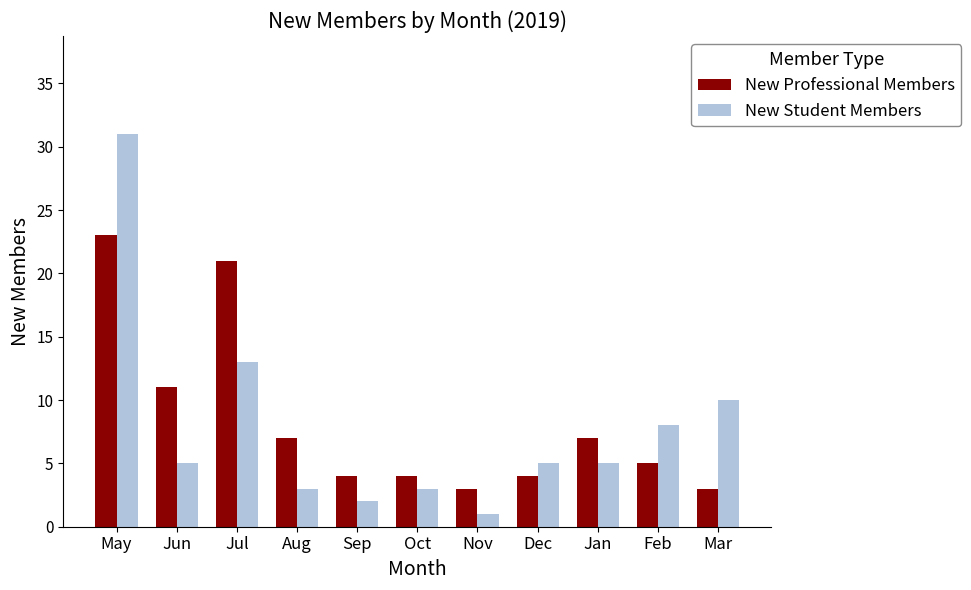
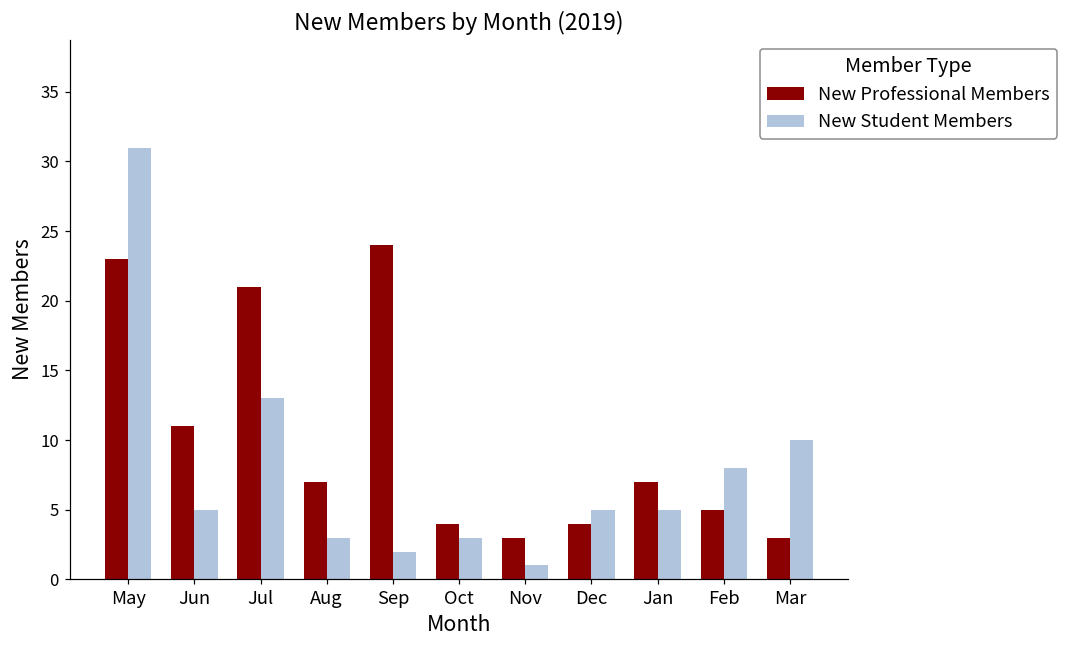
  {
    "New Professional Members": {
      "May": 23,
      "Jun": 11,
      "Jul": 21,
      "Aug": 7,
-     "Sep": 4,
+     "Sep": 24,
      "Oct": 4,
      "Nov": 3,
      "Dec": 4,
      "Jan": 7,
      "Feb": 5,
      "Mar": 3
    },
    "New Student Members": {
      "May": 31,
      "Jun": 5,
      "Jul": 13,
      "Aug": 3,
      "Sep": 2,
      "Oct": 3,
      "Nov": 1,
      "Dec": 5,
      "Jan": 5,
      "Feb": 8,
      "Mar": 10
    }
  }
